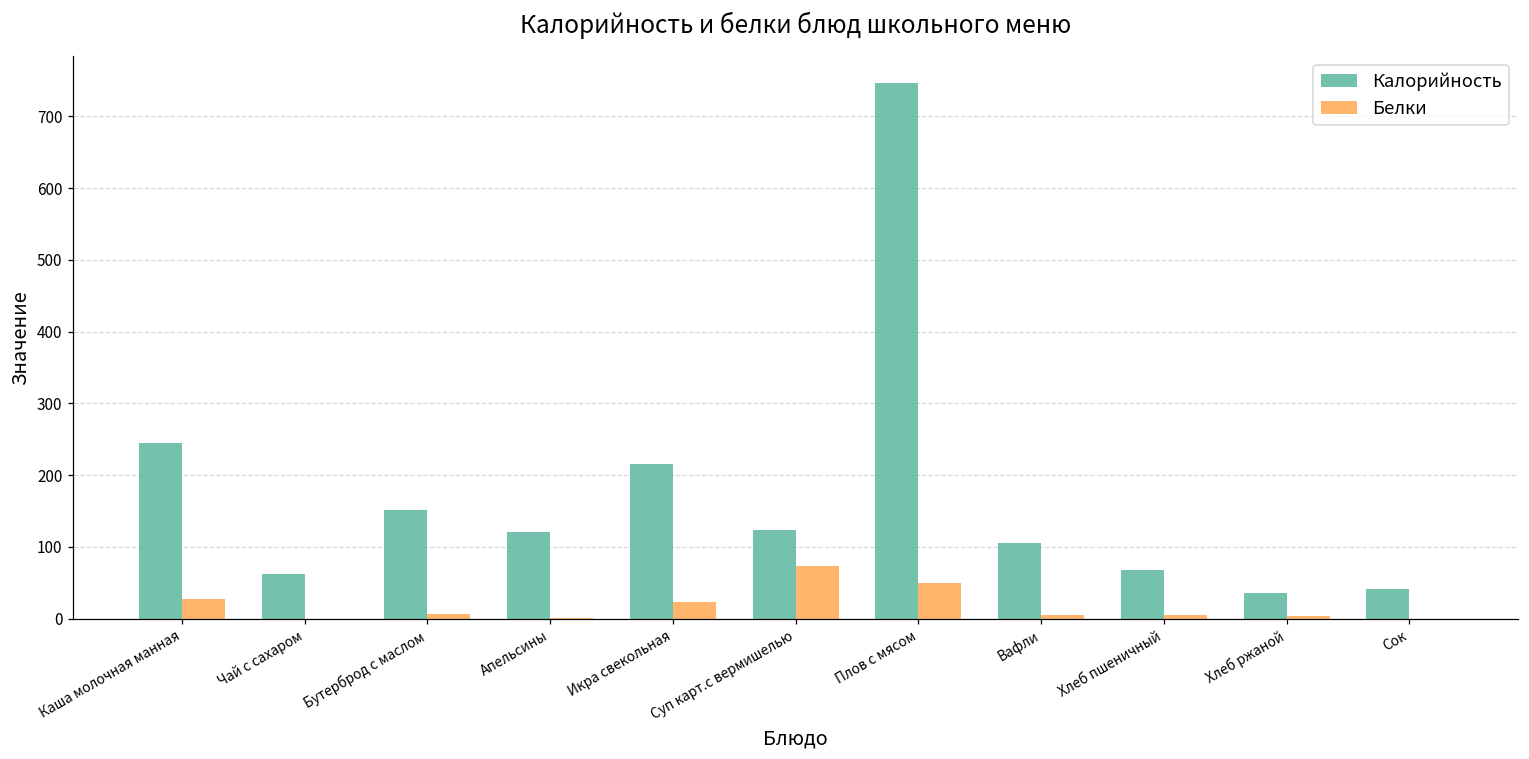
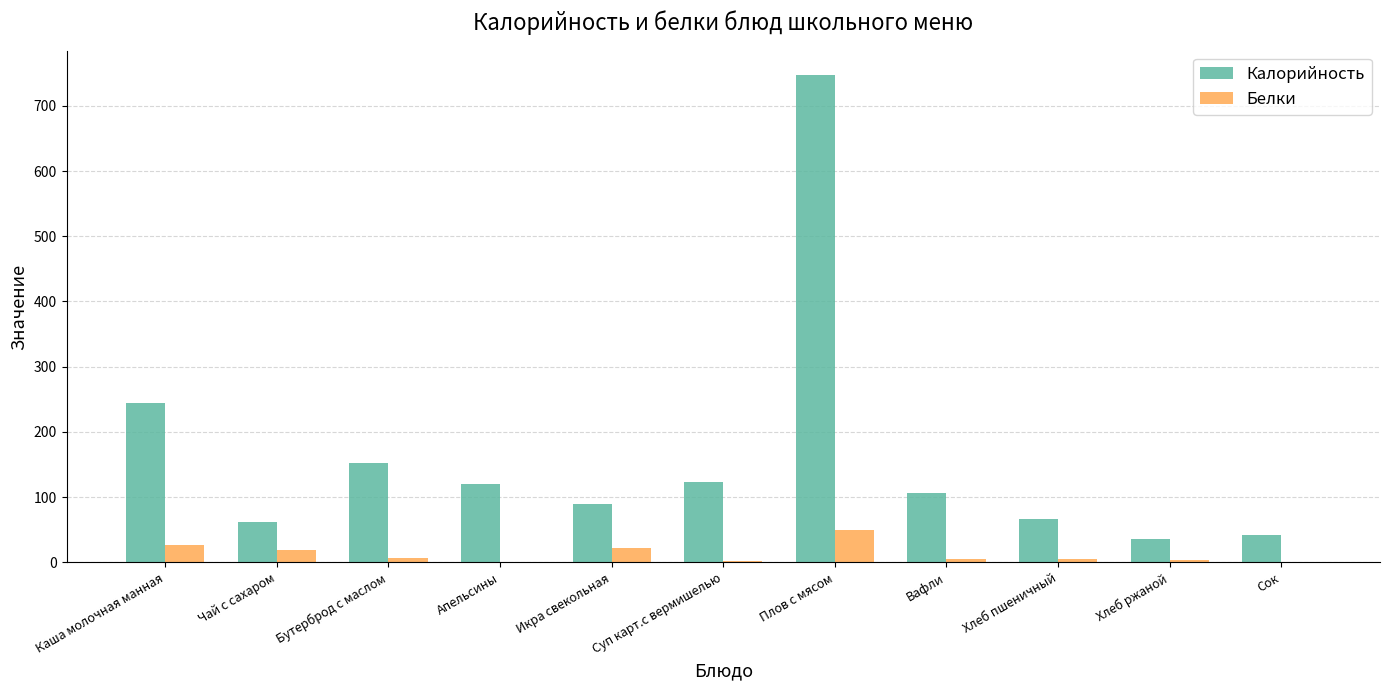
  {
    "Калорийность": {
      "Каша молочная манная": 240,
      "Чай с сахаром": 60,
      "Бутерброд с маслом": 150,
      "Апельсины": 120,
-     "Икра свекольная": 220,
+     "Икра свекольная": 90,
      "Суп карт.с вермишелью": 120,
      "Плов с мясом": 750,
      "Вафли": 110,
      "Хлеб пшеничный": 70,
      "Хлеб ржаной": 40,
      "Сок": 40
    },
    "Белки": {
      "Каша молочная манная": 30,
-     "Чай с сахаром": 0,
+     "Чай с сахаром": 20,
      "Бутерброд с маслом": 10,
      "Икра свекольная": 20,
-     "Суп карт.с вермишелью": 70,
+     "Суп карт.с вермишелью": 0,
      "Плов с мясом": 50,
      "Вафли": 10,
      "Хлеб пшеничный": 10,
      "Сок": 0
    }
  }
